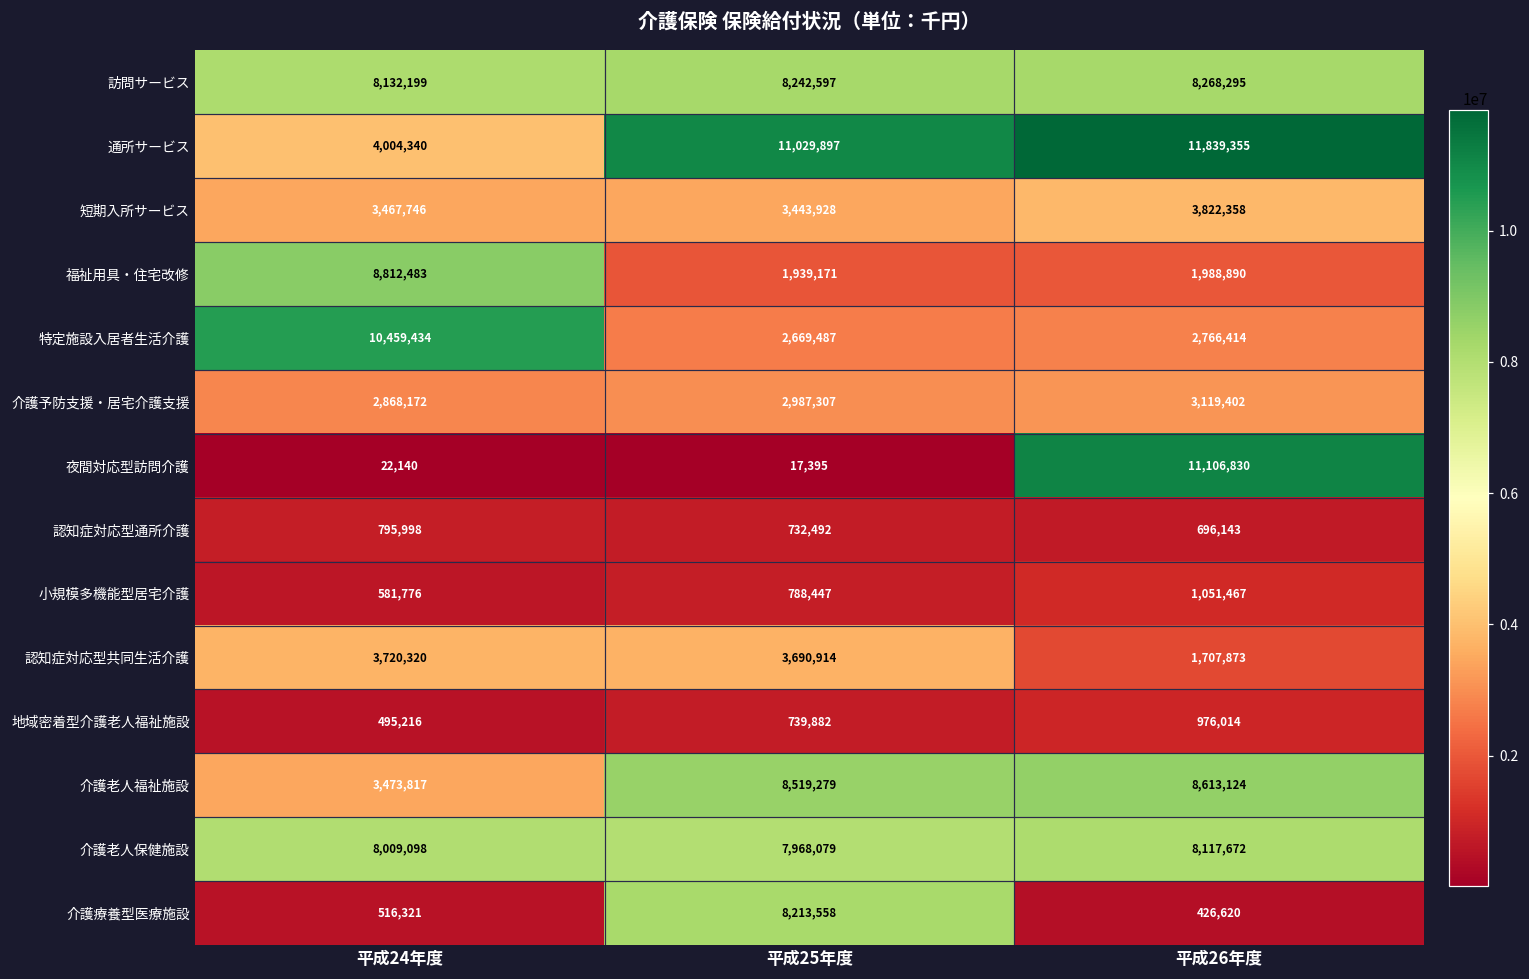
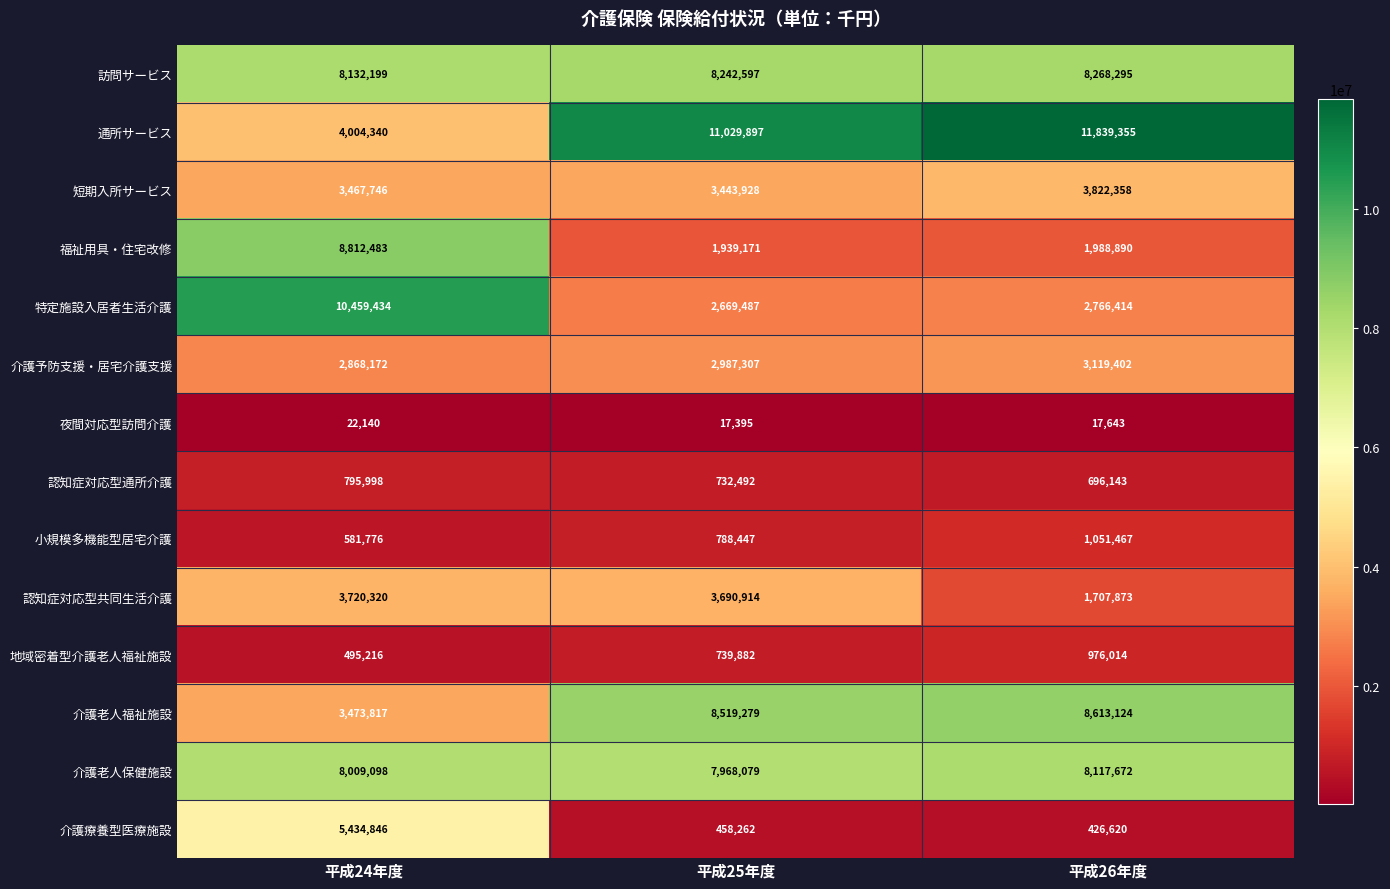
  {
    "訪問サービス": {
      "平成24年度": "8,132,199",
      "平成25年度": "8,242,597",
      "平成26年度": "8,268,295"
    },
    "通所サービス": {
      "平成24年度": "4,004,340",
      "平成25年度": "11,029,897",
      "平成26年度": "11,839,355"
    },
    "短期入所サービス": {
      "平成24年度": "3,467,746",
      "平成25年度": "3,443,928",
      "平成26年度": "3,822,358"
    },
    "福祉用具・住宅改修": {
      "平成24年度": "8,812,483",
      "平成25年度": "1,939,171",
      "平成26年度": "1,988,890"
    },
    "特定施設入居者生活介護": {
      "平成24年度": "10,459,434",
      "平成25年度": "2,669,487",
      "平成26年度": "2,766,414"
    },
    "介護予防支援・居宅介護支援": {
      "平成24年度": "2,868,172",
      "平成25年度": "2,987,307",
      "平成26年度": "3,119,402"
    },
    "夜間対応型訪問介護": {
      "平成24年度": "22,140",
      "平成25年度": "17,395",
-     "平成26年度": "11,106,830"
+     "平成26年度": "17,643"
    },
    "認知症対応型通所介護": {
      "平成24年度": "795,998",
      "平成25年度": "732,492",
      "平成26年度": "696,143"
    },
    "小規模多機能型居宅介護": {
      "平成24年度": "581,776",
      "平成25年度": "788,447",
      "平成26年度": "1,051,467"
    },
    "認知症対応型共同生活介護": {
      "平成24年度": "3,720,320",
      "平成25年度": "3,690,914",
      "平成26年度": "1,707,873"
    },
    "地域密着型介護老人福祉施設": {
      "平成24年度": "495,216",
      "平成25年度": "739,882",
      "平成26年度": "976,014"
    },
    "介護老人福祉施設": {
      "平成24年度": "3,473,817",
      "平成25年度": "8,519,279",
      "平成26年度": "8,613,124"
    },
    "介護老人保健施設": {
      "平成24年度": "8,009,098",
      "平成25年度": "7,968,079",
      "平成26年度": "8,117,672"
    },
    "介護療養型医療施設": {
-     "平成24年度": "516,321",
-     "平成25年度": "8,213,558",
+     "平成24年度": "5,434,846",
+     "平成25年度": "458,262",
      "平成26年度": "426,620"
    }
  }
